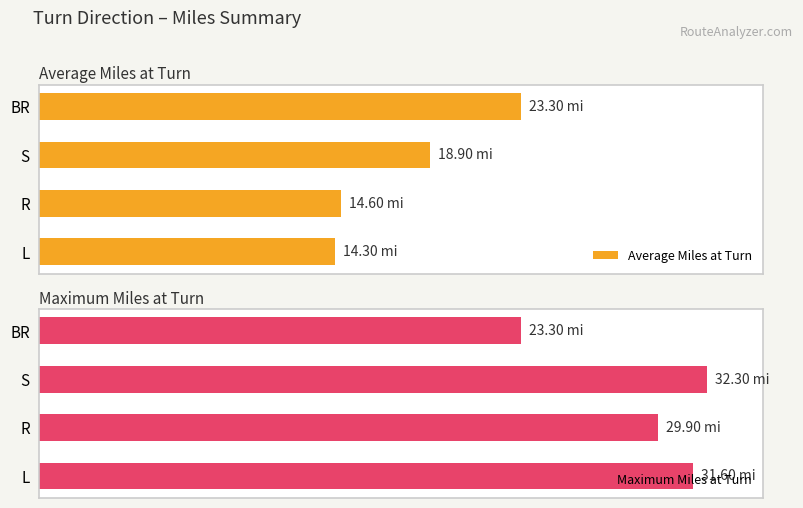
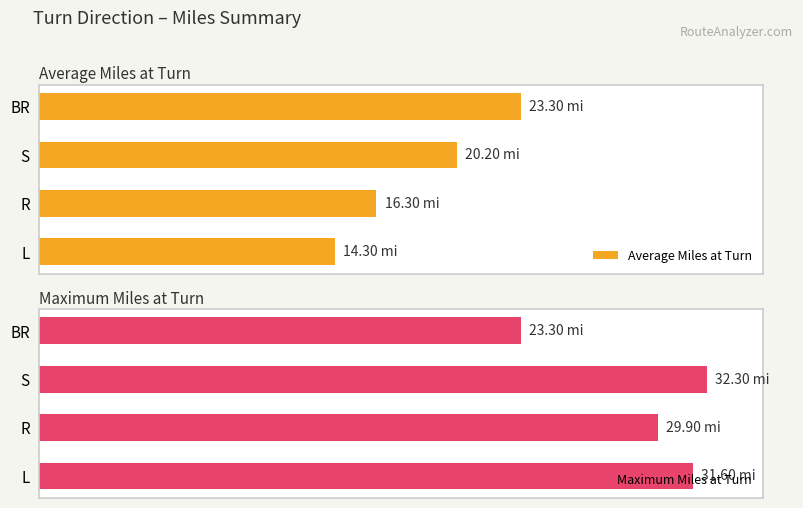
  {
    "Average Miles at Turn": {
      "BR": 23.30,
-     "S": 18.90,
-     "R": 14.60,
+     "S": 20.20,
+     "R": 16.30,
      "L": 14.30
    },
    "Maximum Miles at Turn": {
      "BR": 23.30,
      "S": 32.30,
      "R": 29.90,
      "L": 31.60
    }
  }
